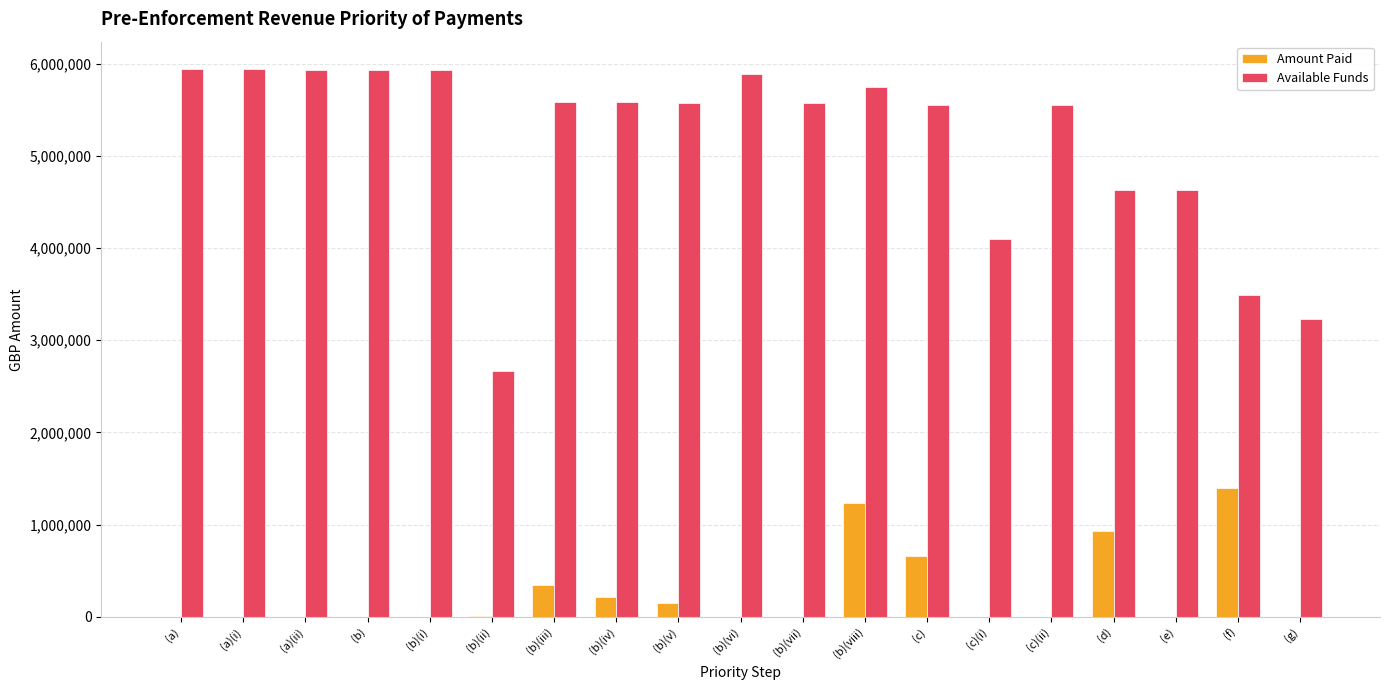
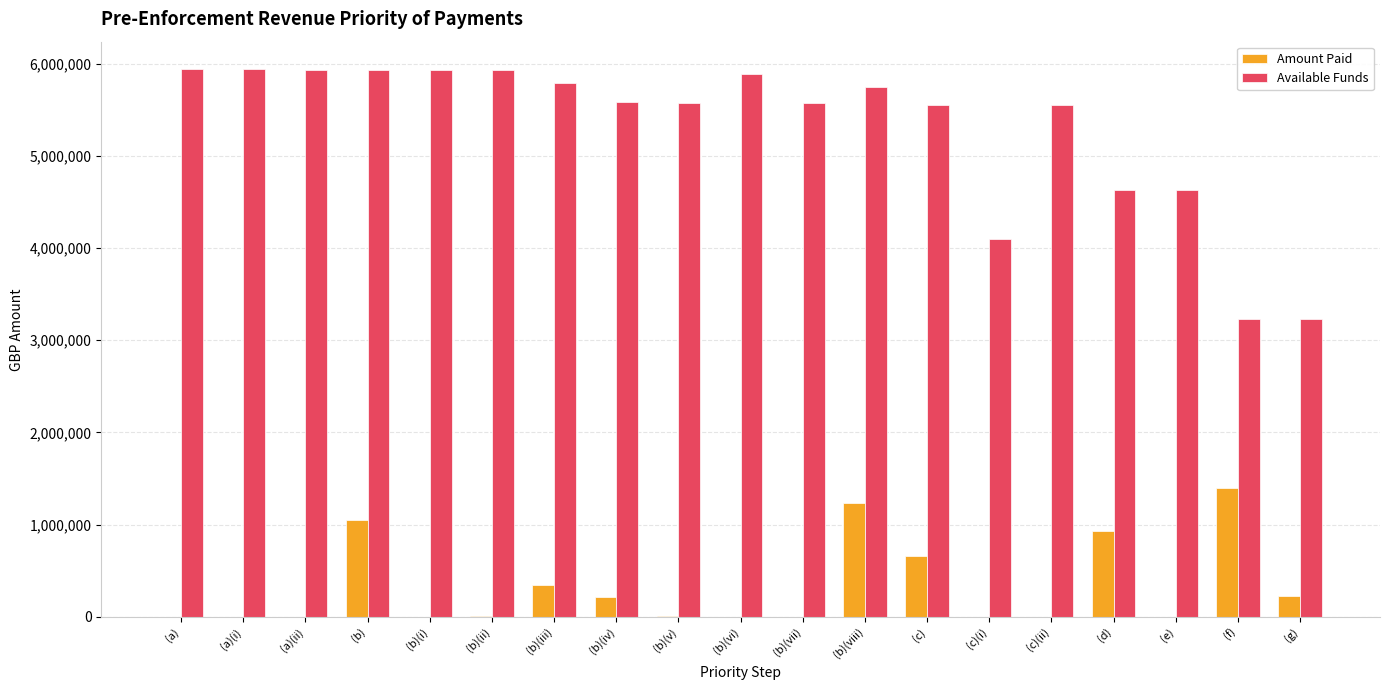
  {
    "Amount Paid": {
      "(a)": "0",
-     "(b)": "0",
+     "(b)": "1,000,000",
      "(b)(i)": "0",
      "(b)(iii)": "300,000",
      "(b)(iv)": "200,000",
-     "(b)(v)": "200,000",
+     "(b)(v)": "0",
      "(b)(vii)": "0",
      "(b)(viii)": "1,200,000",
      "(c)": "700,000",
      "(c)(i)": "0",
      "(c)(ii)": "0",
      "(d)": "900,000",
      "(f)": "1,400,000",
-     "(g)": "0"
+     "(g)": "200,000"
    },
    "Available Funds": {
      "(a)": "5,900,000",
      "(a)(i)": "5,900,000",
      "(a)(ii)": "5,900,000",
      "(b)": "5,900,000",
      "(b)(i)": "5,900,000",
-     "(b)(ii)": "2,700,000",
-     "(b)(iii)": "5,600,000",
+     "(b)(ii)": "5,900,000",
+     "(b)(iii)": "5,800,000",
      "(b)(iv)": "5,600,000",
      "(b)(v)": "5,600,000",
      "(b)(vi)": "5,900,000",
      "(b)(vii)": "5,600,000",
      "(b)(viii)": "5,800,000",
      "(c)": "5,600,000",
      "(c)(i)": "4,100,000",
      "(c)(ii)": "5,600,000",
      "(d)": "4,600,000",
      "(e)": "4,600,000",
-     "(f)": "3,500,000",
+     "(f)": "3,200,000",
      "(g)": "3,200,000"
    }
  }
